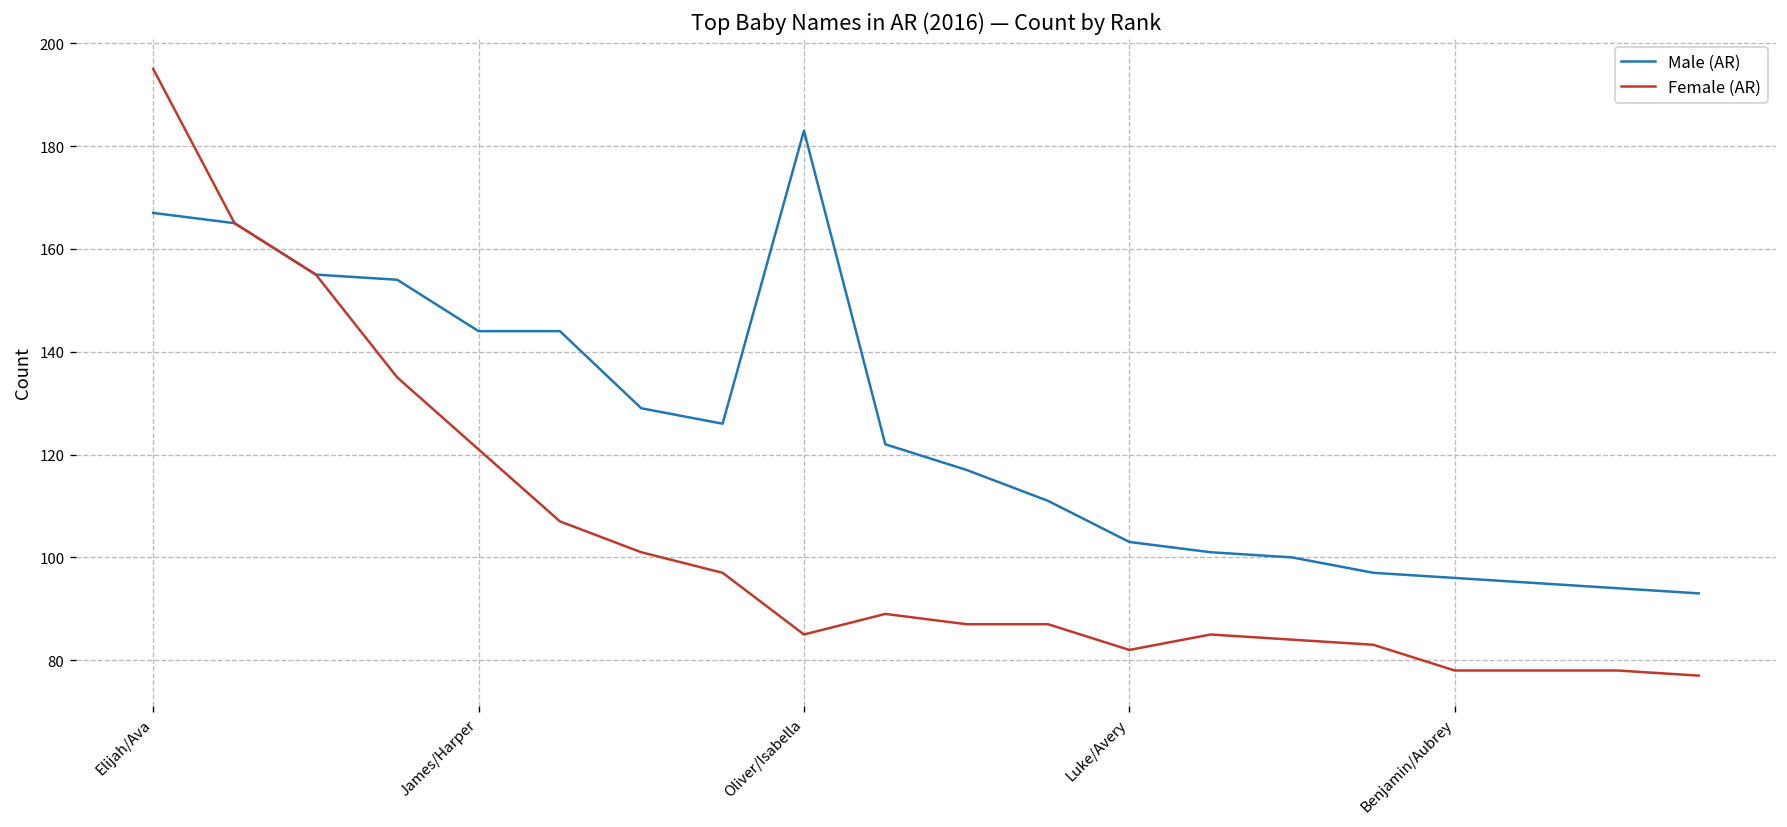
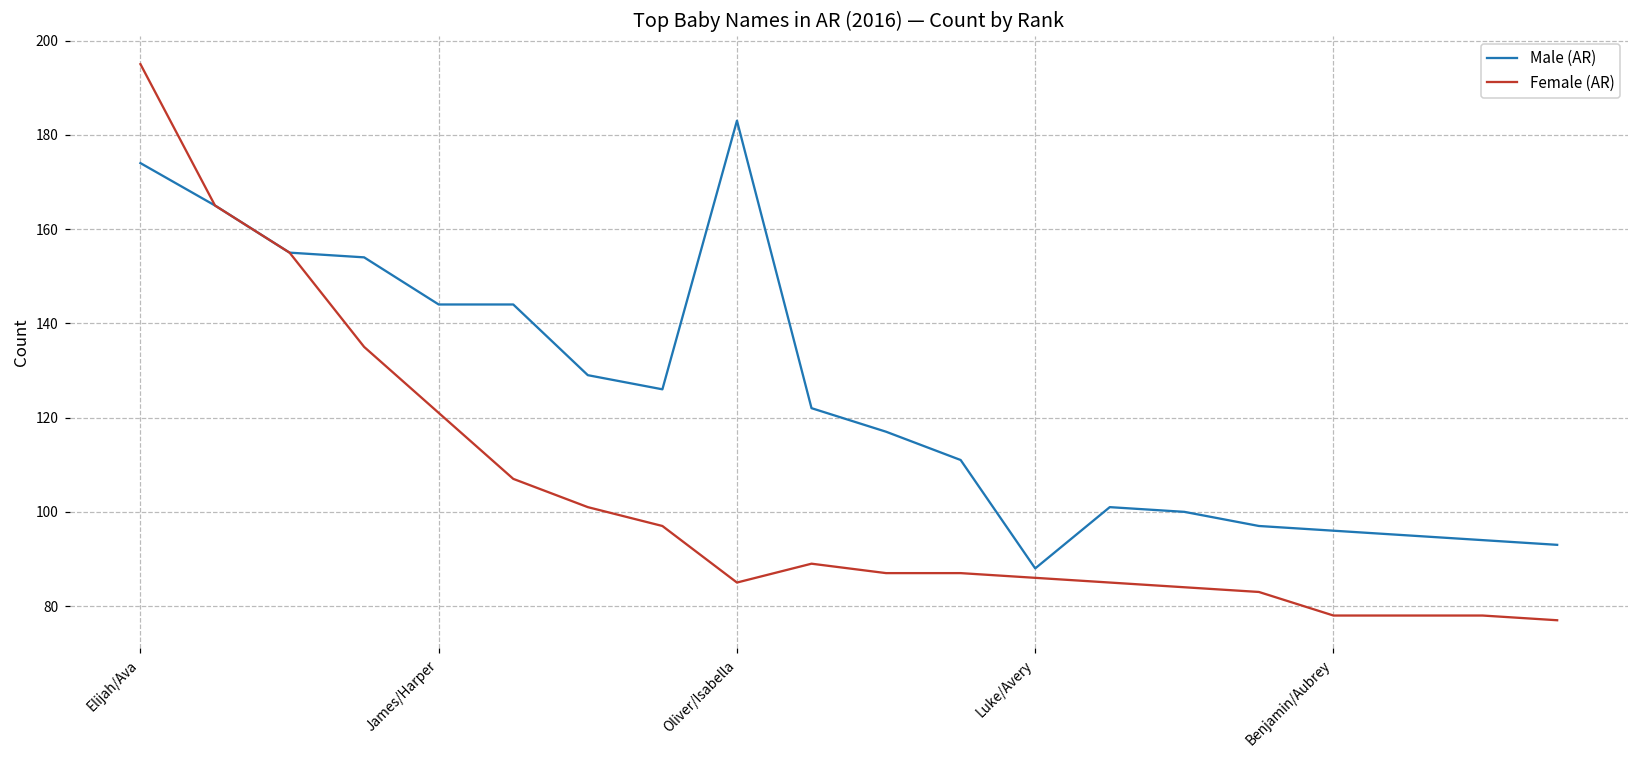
  {
    "Male (AR)": {
-     "Elijah/Ava": 167,
+     "Elijah/Ava": 174,
      "James/Harper": 144,
      "Oliver/Isabella": 183,
-     "Luke/Avery": 103,
+     "Luke/Avery": 88,
      "Benjamin/Aubrey": 96
    },
    "Female (AR)": {
      "Elijah/Ava": 195,
      "James/Harper": 121,
      "Oliver/Isabella": 85,
-     "Luke/Avery": 82,
+     "Luke/Avery": 86,
      "Benjamin/Aubrey": 78
    }
  }
